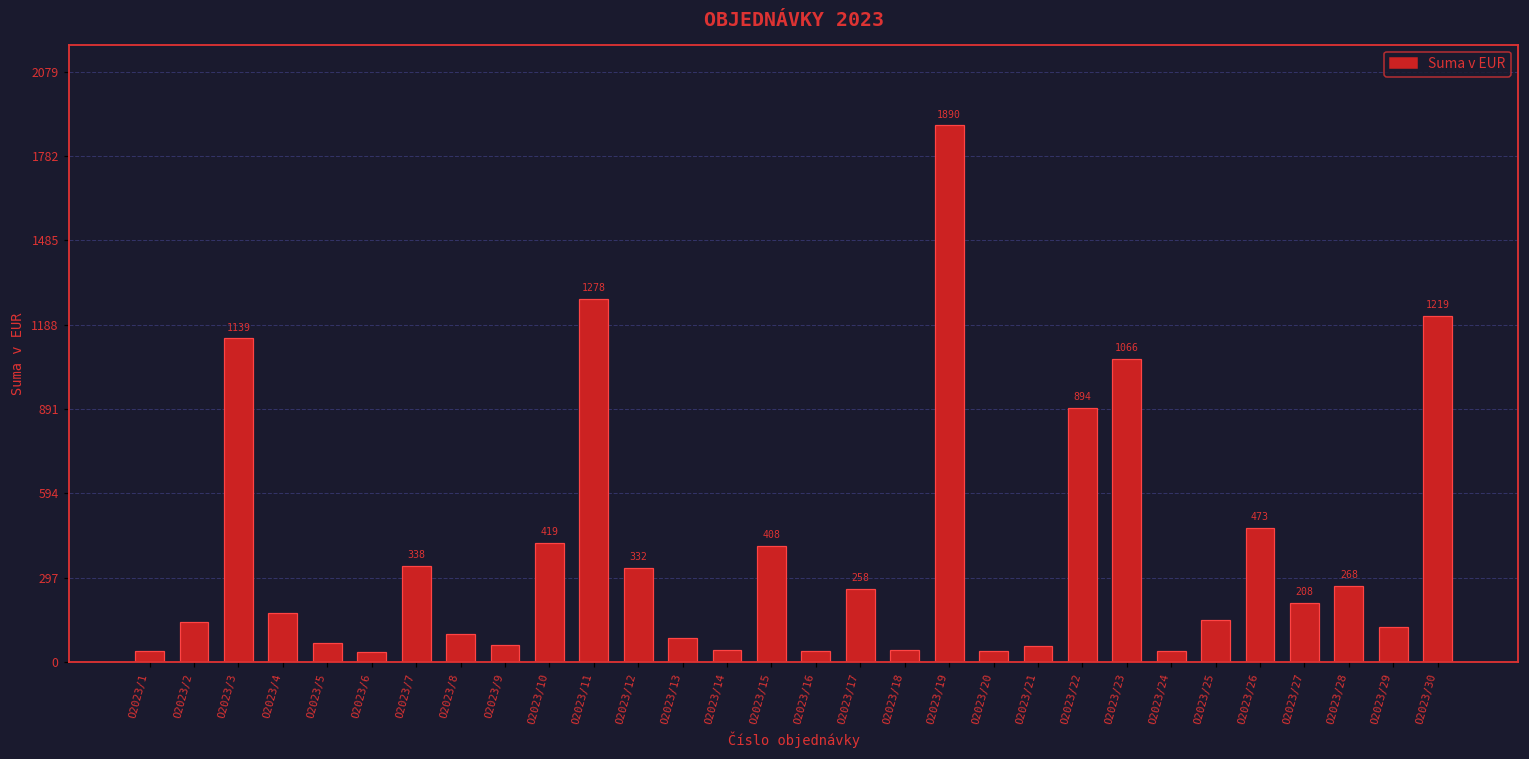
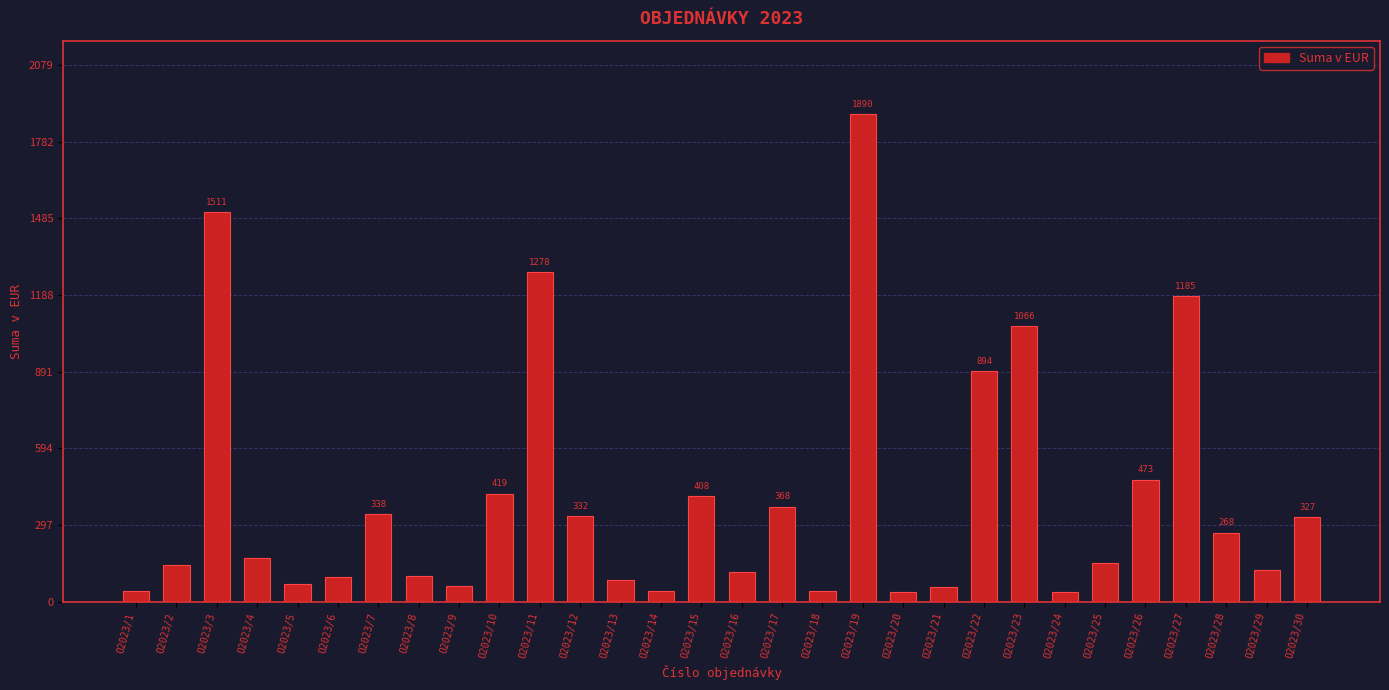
  {
-   "O2023/3": 1139,
-   "O2023/6": 40,
+   "O2023/3": 1511,
+   "O2023/6": 100,
    "O2023/7": 338,
    "O2023/10": 419,
    "O2023/11": 1278,
    "O2023/12": 332,
    "O2023/15": 408,
-   "O2023/16": 40,
-   "O2023/17": 258,
+   "O2023/16": 110,
+   "O2023/17": 368,
    "O2023/19": 1890,
    "O2023/22": 894,
    "O2023/23": 1066,
    "O2023/26": 473,
-   "O2023/27": 208,
+   "O2023/27": 1185,
    "O2023/28": 268,
-   "O2023/30": 1219
+   "O2023/30": 327
  }
